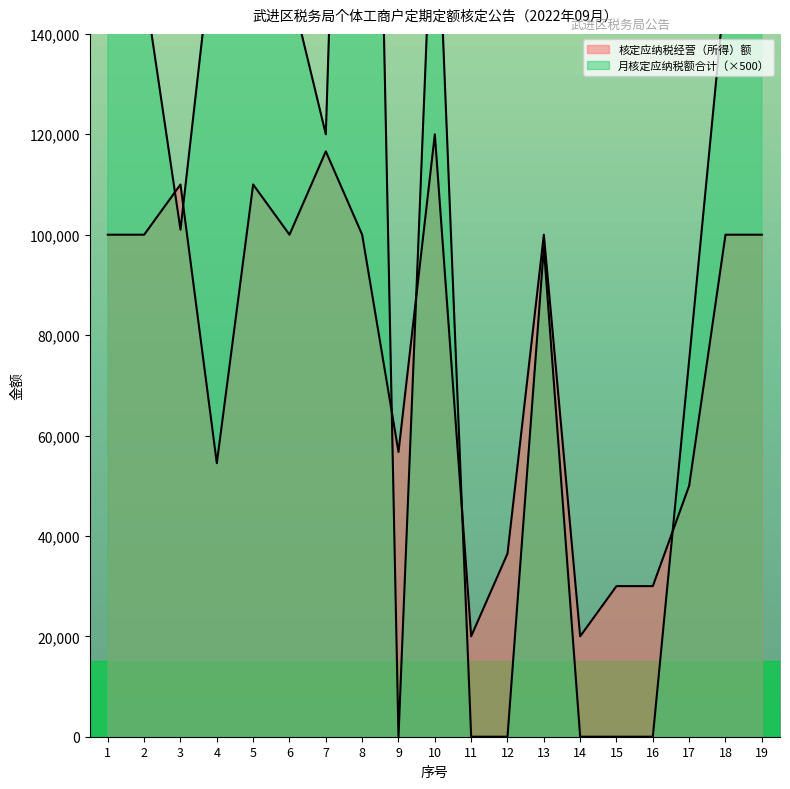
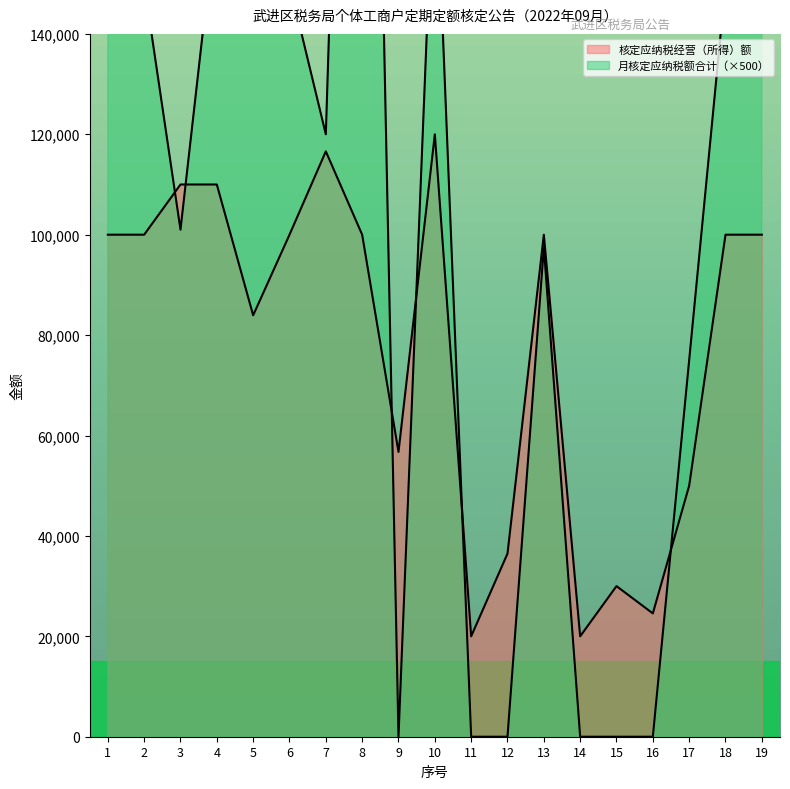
  {
    "核定应纳税经营（所得）额": {
      "1": "100,000",
      "2": "100,000",
      "3": "110,000",
-     "4": "54,000",
-     "5": "110,000",
+     "4": "110,000",
+     "5": "84,000",
      "6": "100,000",
      "7": "117,000",
      "8": "100,000",
      "9": "57,000",
      "10": "120,000",
      "11": "20,000",
      "12": "36,000",
      "13": "100,000",
      "14": "20,000",
      "15": "30,000",
-     "16": "30,000",
+     "16": "25,000",
      "17": "50,000",
      "18": "100,000",
      "19": "100,000"
    },
    "月核定应纳税额合计（×500）": {
      "3": "101,000",
      "7": "120,000",
      "13": "98,000",
      "17": "75,000"
    }
  }
